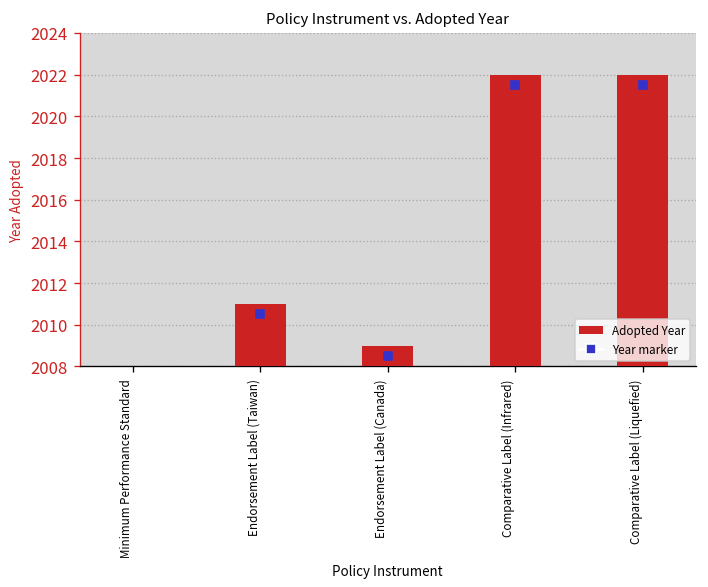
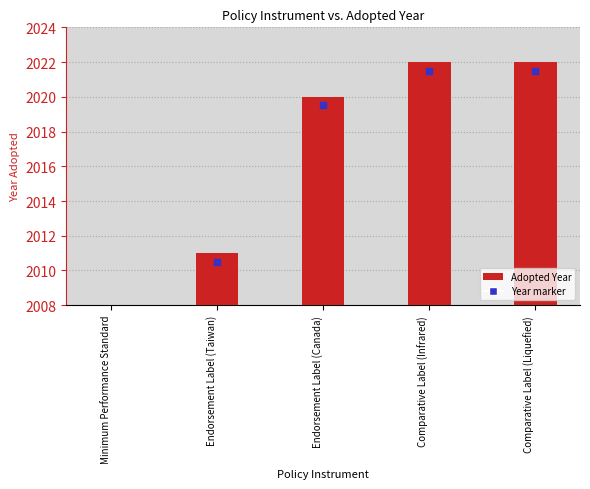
  {
    "Adopted Year": {
      "Endorsement Label (Taiwan)": 2011,
-     "Endorsement Label (Canada)": 2009,
+     "Endorsement Label (Canada)": 2020,
      "Comparative Label (Infrared)": 2022,
      "Comparative Label (Liquefied)": 2022
    }
  }
